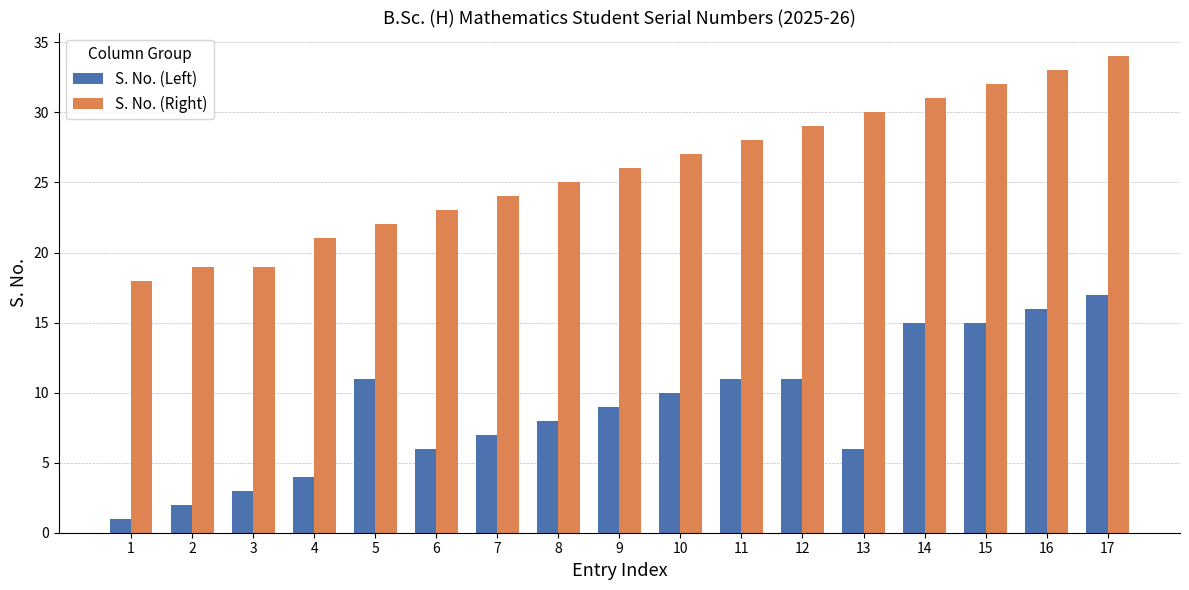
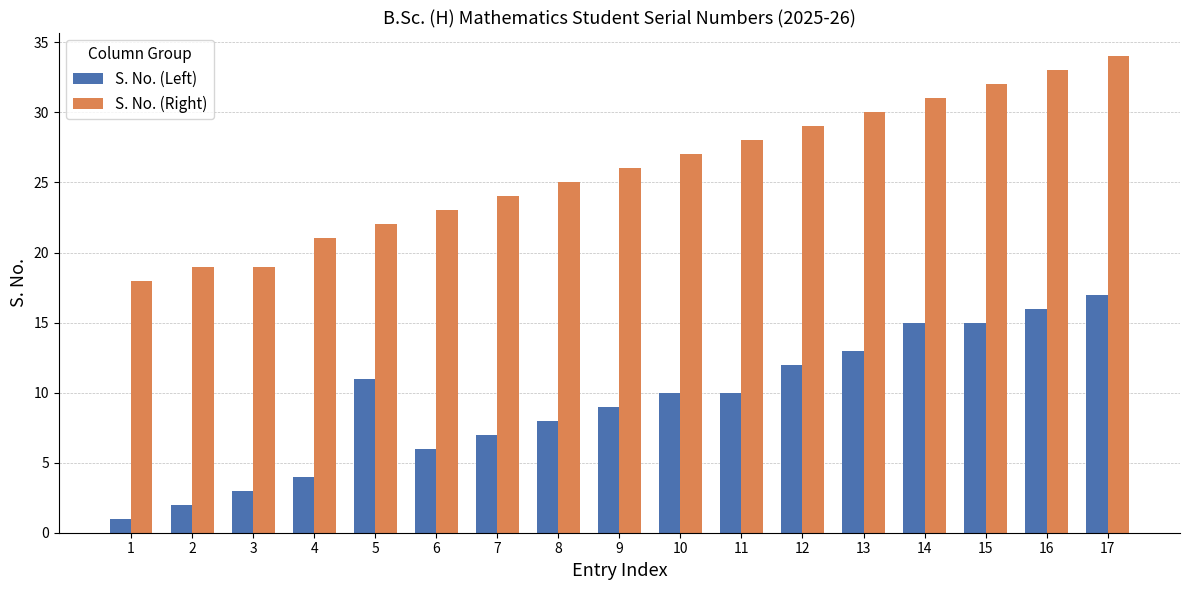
  {
    "S. No. (Left)": {
      "1": 1,
      "2": 2,
      "3": 3,
      "4": 4,
      "5": 11,
      "6": 6,
      "7": 7,
      "8": 8,
      "9": 9,
      "10": 10,
-     "11": 11,
-     "12": 11,
-     "13": 6,
+     "11": 10,
+     "12": 12,
+     "13": 13,
      "14": 15,
      "15": 15,
      "16": 16,
      "17": 17
    },
    "S. No. (Right)": {
      "1": 18,
      "2": 19,
      "3": 19,
      "4": 21,
      "5": 22,
      "6": 23,
      "7": 24,
      "8": 25,
      "9": 26,
      "10": 27,
      "11": 28,
      "12": 29,
      "13": 30,
      "14": 31,
      "15": 32,
      "16": 33,
      "17": 34
    }
  }
